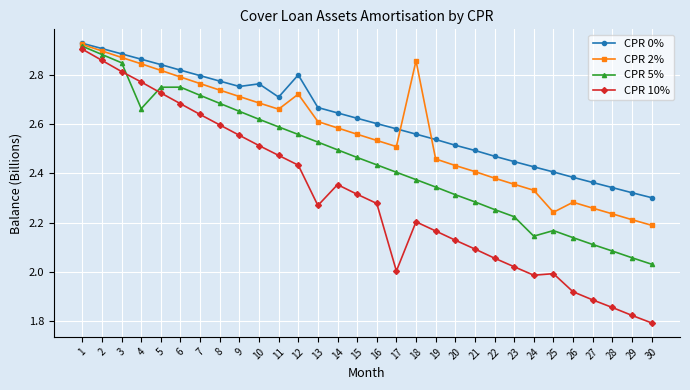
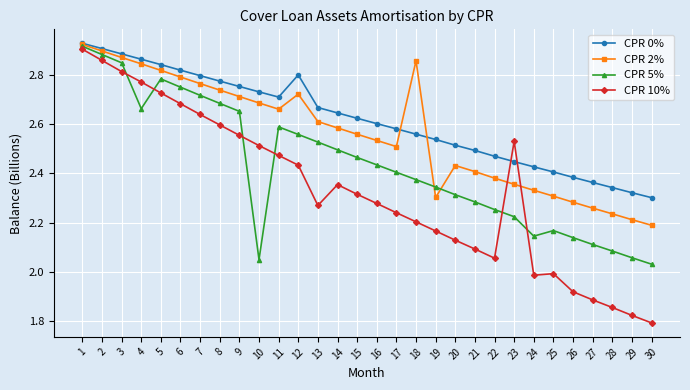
  {
    "CPR 0%": {
      "3": 2.89,
      "4": 2.86,
      "5": 2.84,
      "6": 2.82,
      "7": 2.80,
      "8": 2.77,
      "9": 2.75,
-     "10": 2.76,
+     "10": 2.73,
      "11": 2.71,
      "12": 2.80,
      "13": 2.67,
      "14": 2.65,
      "15": 2.62,
      "16": 2.60,
      "17": 2.58,
      "18": 2.56,
      "19": 2.54,
      "20": 2.51,
      "21": 2.49,
      "22": 2.47,
      "23": 2.45,
      "24": 2.43,
      "25": 2.41,
      "26": 2.38,
      "27": 2.36,
      "28": 2.34,
      "29": 2.32,
      "30": 2.30
    },
    "CPR 2%": {
      "3": 2.87,
      "4": 2.84,
      "5": 2.82,
      "6": 2.79,
      "7": 2.76,
      "8": 2.74,
      "9": 2.71,
      "10": 2.69,
      "11": 2.66,
      "12": 2.72,
      "13": 2.61,
      "14": 2.58,
      "15": 2.56,
      "16": 2.53,
      "17": 2.51,
      "18": 2.86,
-     "19": 2.46,
+     "19": 2.30,
      "20": 2.43,
      "21": 2.41,
      "22": 2.38,
      "23": 2.36,
      "24": 2.33,
-     "25": 2.24,
+     "25": 2.31,
      "26": 2.28,
      "27": 2.26,
      "28": 2.24,
      "29": 2.21,
      "30": 2.19
    },
    "CPR 5%": {
      "2": 2.88,
      "3": 2.85,
      "4": 2.66,
-     "5": 2.75,
+     "5": 2.78,
      "6": 2.75,
      "7": 2.72,
      "8": 2.68,
      "9": 2.65,
-     "10": 2.62,
+     "10": 2.05,
      "11": 2.59,
      "12": 2.56,
      "13": 2.53,
      "14": 2.50,
      "15": 2.46,
      "16": 2.43,
      "17": 2.40,
      "18": 2.37,
      "19": 2.34,
      "20": 2.31,
      "21": 2.28,
      "22": 2.25,
      "23": 2.22,
      "24": 2.15,
      "25": 2.17,
      "26": 2.14,
      "27": 2.11,
      "28": 2.08,
      "29": 2.06,
      "30": 2.03
    },
    "CPR 10%": {
      "1": 2.90,
      "2": 2.86,
      "3": 2.81,
      "4": 2.77,
      "5": 2.73,
      "6": 2.68,
      "7": 2.64,
      "8": 2.60,
      "9": 2.55,
      "10": 2.51,
      "11": 2.47,
      "12": 2.43,
      "13": 2.27,
      "14": 2.35,
      "15": 2.31,
      "16": 2.28,
-     "17": 2.00,
+     "17": 2.24,
      "18": 2.20,
      "19": 2.17,
      "20": 2.13,
      "21": 2.09,
      "22": 2.06,
-     "23": 2.02,
+     "23": 2.53,
      "24": 1.99,
      "25": 1.99,
      "26": 1.92,
      "27": 1.89,
      "28": 1.86,
      "29": 1.82,
      "30": 1.79
    }
  }
